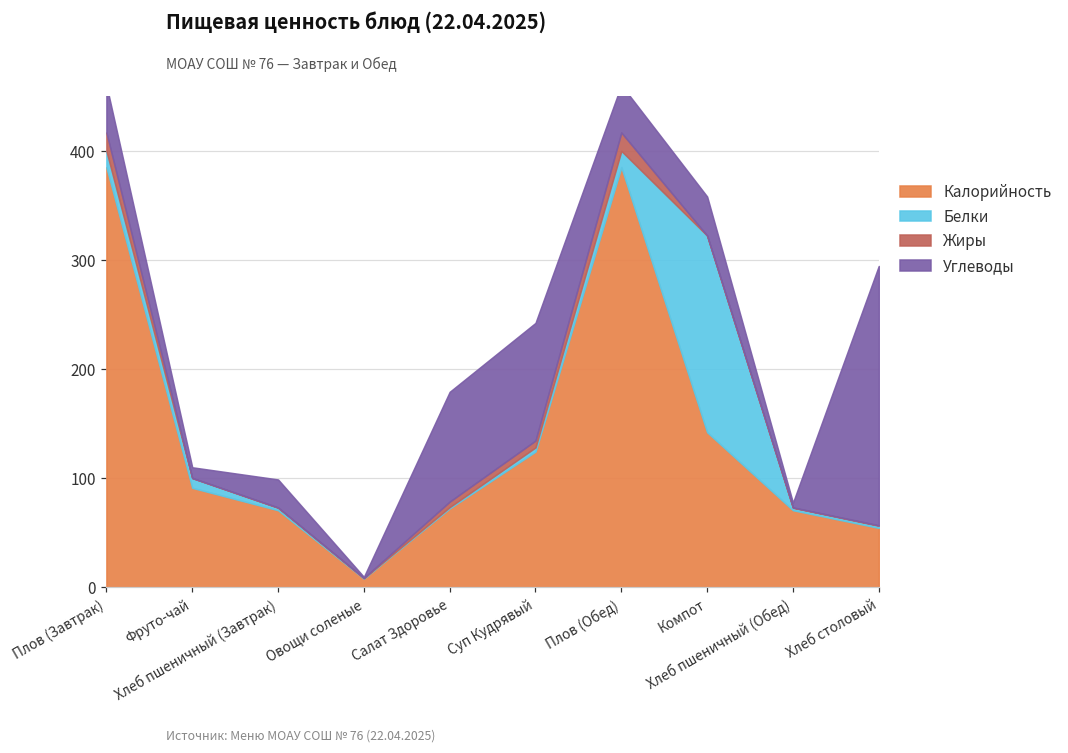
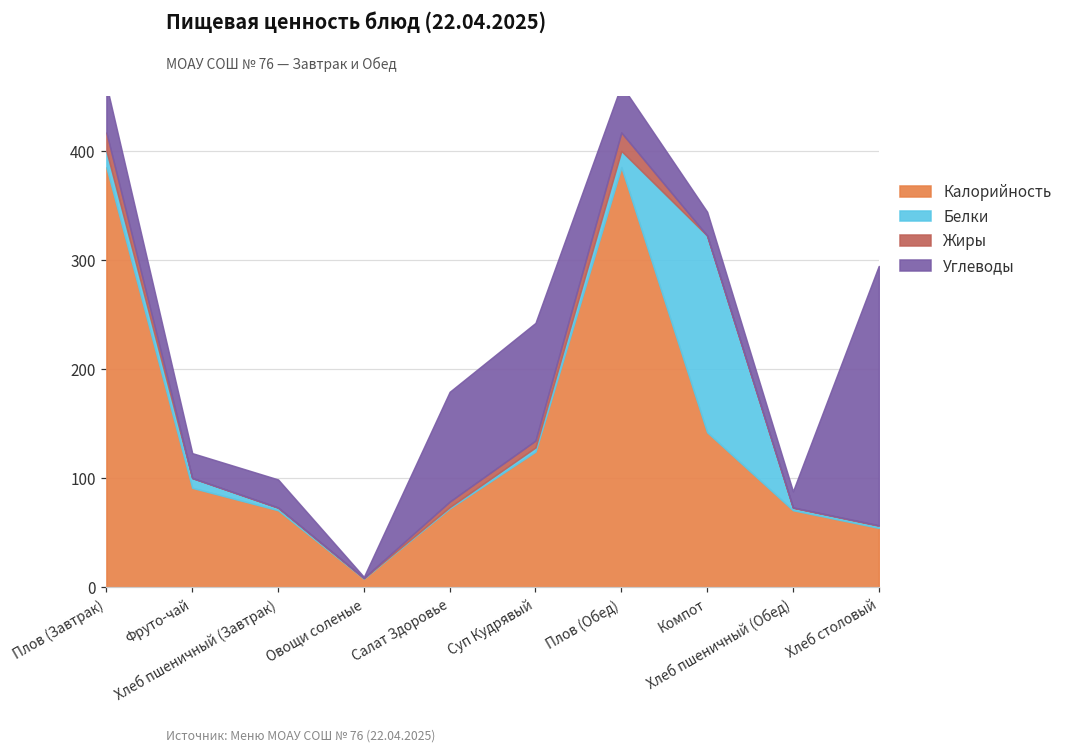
  {
    "Белки": {
      "Плов (Завтрак)": 10,
      "Суп Кудрявый": 0,
      "Плов (Обед)": 10
    },
    "Углеводы": {
-     "Фруто-чай": 10,
+     "Фруто-чай": 20,
      "Хлеб пшеничный (Завтрак)": 30,
      "Салат Здоровье": 100,
      "Суп Кудрявый": 110,
-     "Компот": 40,
-     "Хлеб пшеничный (Обед)": 0,
+     "Компот": 20,
+     "Хлеб пшеничный (Обед)": 10,
      "Хлеб столовый": 240
    }
  }
